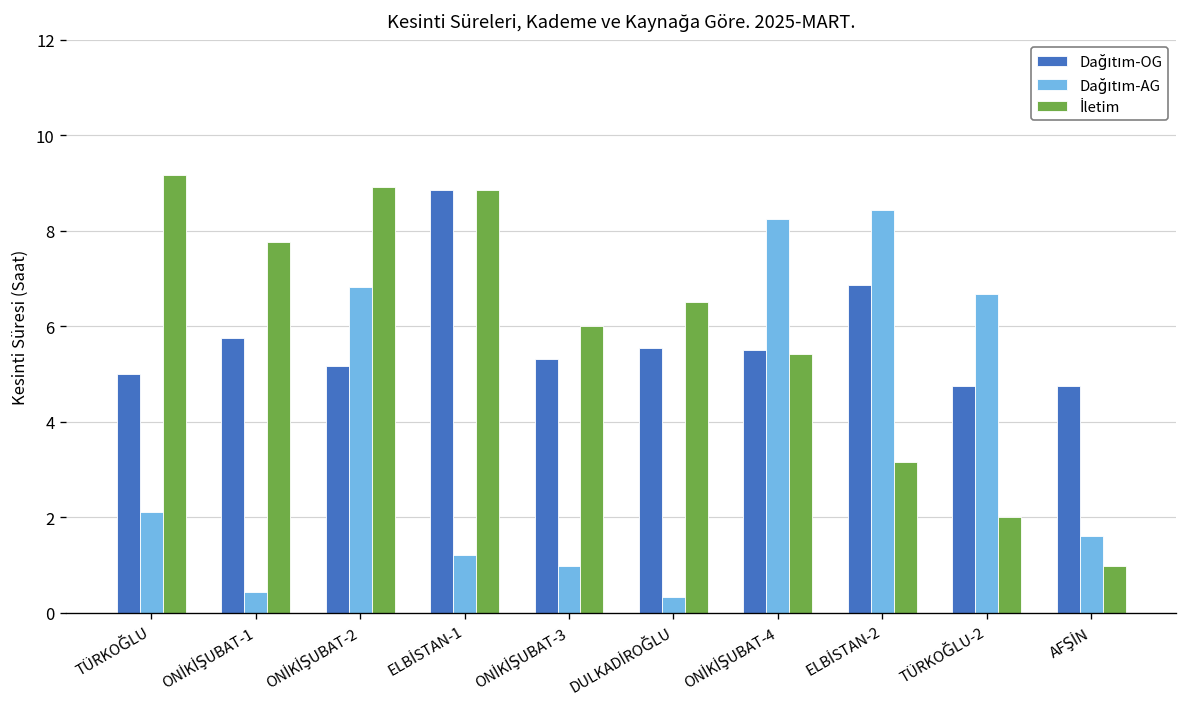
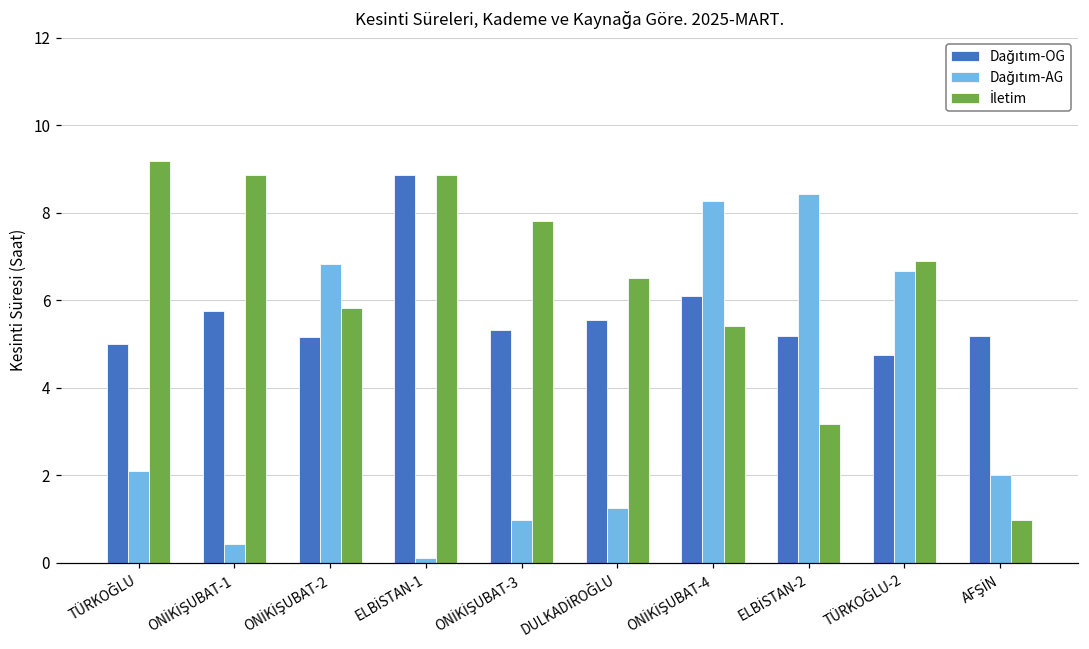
  {
    "Dağıtım-OG": {
      "TÜRKOĞLU": 5.0,
      "ONİKİŞUBAT-1": 5.7,
      "ONİKİŞUBAT-2": 5.2,
      "ELBİSTAN-1": 8.9,
      "ONİKİŞUBAT-3": 5.3,
      "DULKADİROĞLU": 5.5,
-     "ONİKİŞUBAT-4": 5.5,
-     "ELBİSTAN-2": 6.9,
+     "ONİKİŞUBAT-4": 6.1,
+     "ELBİSTAN-2": 5.2,
      "TÜRKOĞLU-2": 4.7,
-     "AFŞİN": 4.8
+     "AFŞİN": 5.2
    },
    "Dağıtım-AG": {
      "TÜRKOĞLU": 2.1,
      "ONİKİŞUBAT-1": 0.4,
      "ONİKİŞUBAT-2": 6.8,
-     "ELBİSTAN-1": 1.2,
+     "ELBİSTAN-1": 0.1,
      "ONİKİŞUBAT-3": 1.0,
-     "DULKADİROĞLU": 0.3,
+     "DULKADİROĞLU": 1.2,
      "ONİKİŞUBAT-4": 8.3,
      "ELBİSTAN-2": 8.4,
      "TÜRKOĞLU-2": 6.7,
-     "AFŞİN": 1.6
+     "AFŞİN": 2.0
    },
    "İletim": {
      "TÜRKOĞLU": 9.2,
-     "ONİKİŞUBAT-1": 7.8,
-     "ONİKİŞUBAT-2": 8.9,
+     "ONİKİŞUBAT-1": 8.9,
+     "ONİKİŞUBAT-2": 5.8,
      "ELBİSTAN-1": 8.9,
-     "ONİKİŞUBAT-3": 6.0,
+     "ONİKİŞUBAT-3": 7.8,
      "DULKADİROĞLU": 6.5,
      "ONİKİŞUBAT-4": 5.4,
      "ELBİSTAN-2": 3.2,
-     "TÜRKOĞLU-2": 2.0,
+     "TÜRKOĞLU-2": 6.9,
      "AFŞİN": 1.0
    }
  }
